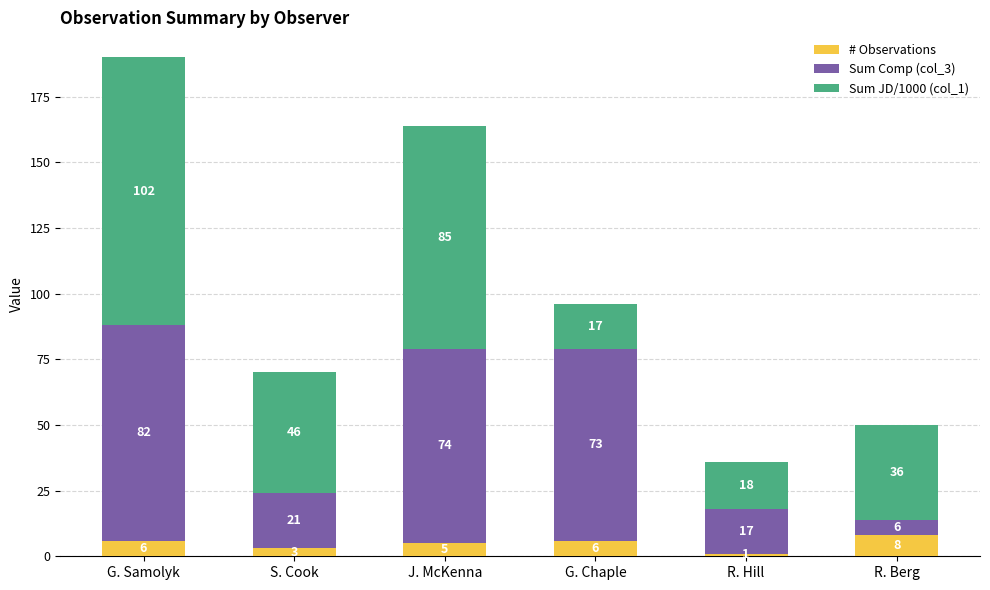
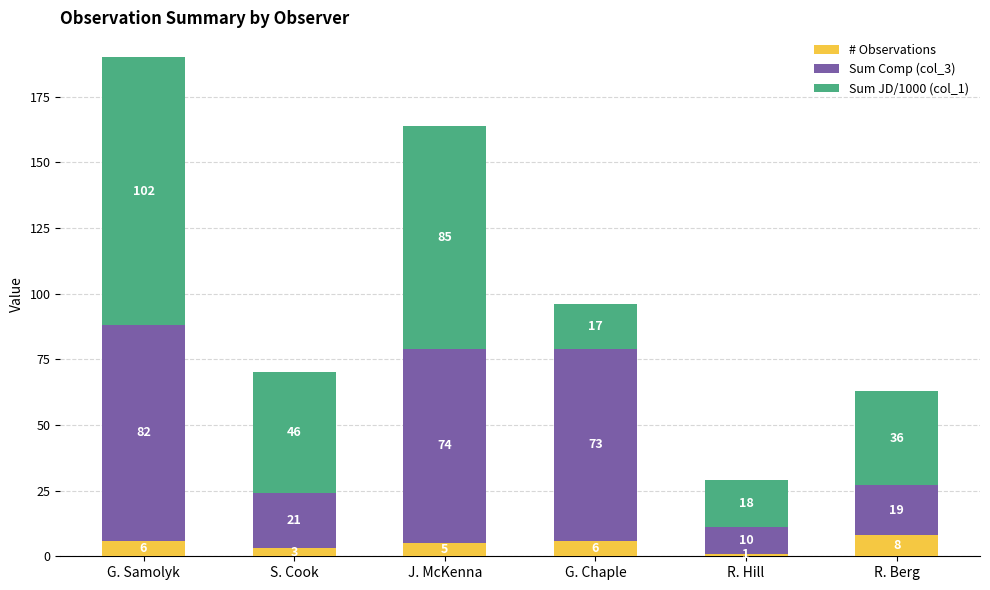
  {
    "# Observations": {
      "G. Samolyk": 6,
      "S. Cook": 3,
      "J. McKenna": 5,
      "G. Chaple": 6,
      "R. Hill": 1,
      "R. Berg": 8
    },
    "Sum Comp (col_3)": {
      "G. Samolyk": 82,
      "S. Cook": 21,
      "J. McKenna": 74,
      "G. Chaple": 73,
-     "R. Hill": 17,
-     "R. Berg": 6
+     "R. Hill": 10,
+     "R. Berg": 19
    },
    "Sum JD/1000 (col_1)": {
      "G. Samolyk": 102,
      "S. Cook": 46,
      "J. McKenna": 85,
      "G. Chaple": 17,
      "R. Hill": 18,
      "R. Berg": 36
    }
  }
